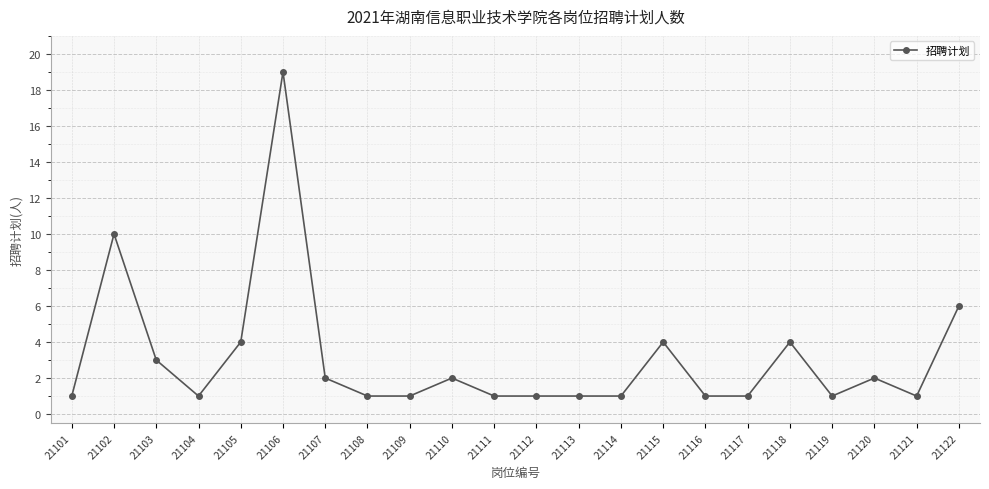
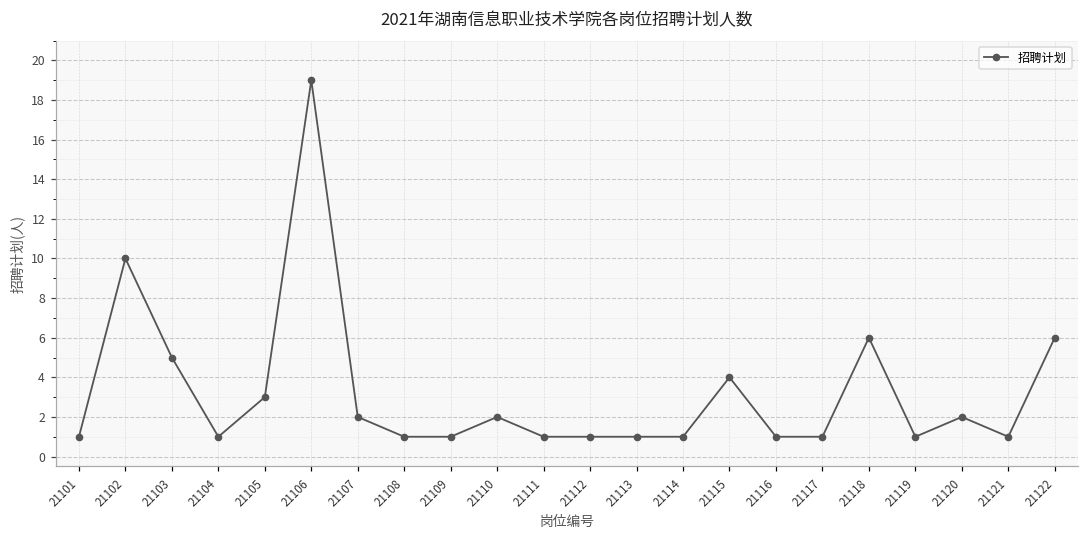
  {
    "21101": 1,
    "21102": 10,
-   "21103": 3,
+   "21103": 5,
    "21104": 1,
-   "21105": 4,
+   "21105": 3,
    "21106": 19,
    "21107": 2,
    "21108": 1,
    "21109": 1,
    "21110": 2,
    "21111": 1,
    "21112": 1,
    "21113": 1,
    "21114": 1,
    "21115": 4,
    "21116": 1,
    "21117": 1,
-   "21118": 4,
+   "21118": 6,
    "21119": 1,
    "21120": 2,
    "21121": 1,
    "21122": 6
  }
